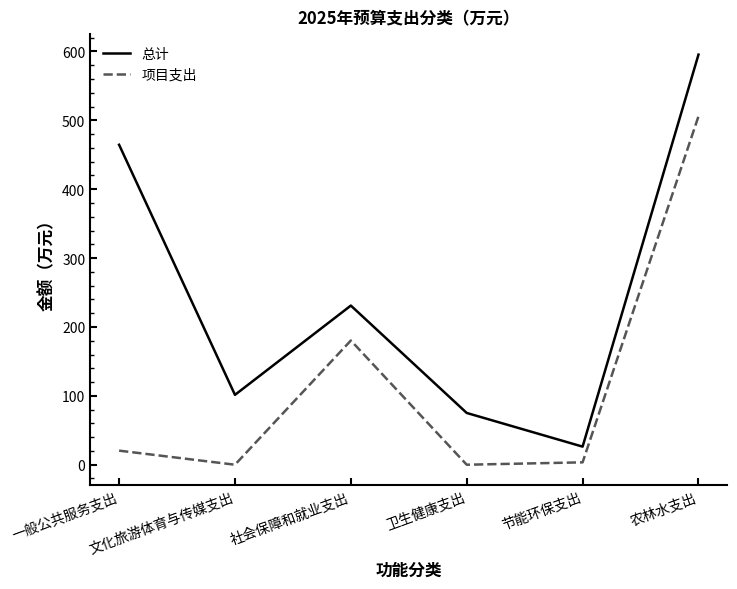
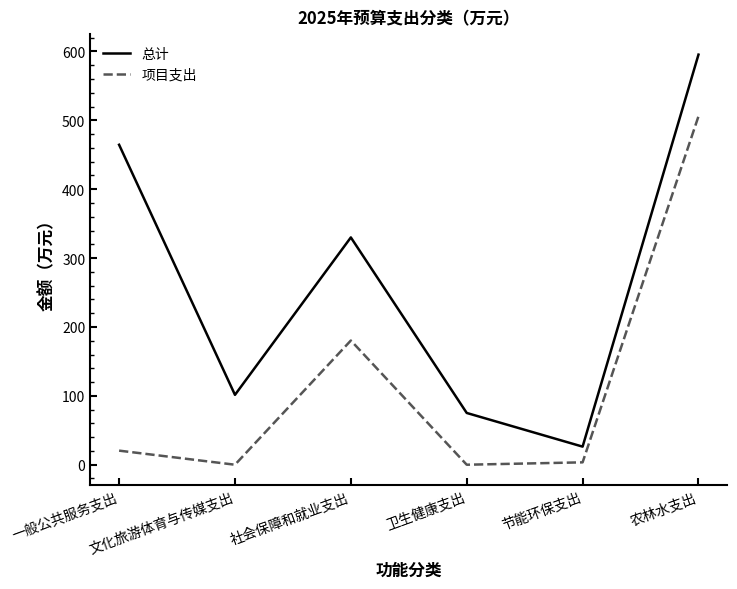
  {
    "总计": {
      "一般公共服务支出": 460,
      "文化旅游体育与传媒支出": 100,
-     "社会保障和就业支出": 230,
+     "社会保障和就业支出": 330,
      "卫生健康支出": 80,
      "节能环保支出": 30,
      "农林水支出": 600
    },
    "项目支出": {
      "一般公共服务支出": 20,
      "文化旅游体育与传媒支出": 0,
      "社会保障和就业支出": 180,
      "卫生健康支出": 0,
      "节能环保支出": 0,
      "农林水支出": 510
    }
  }
